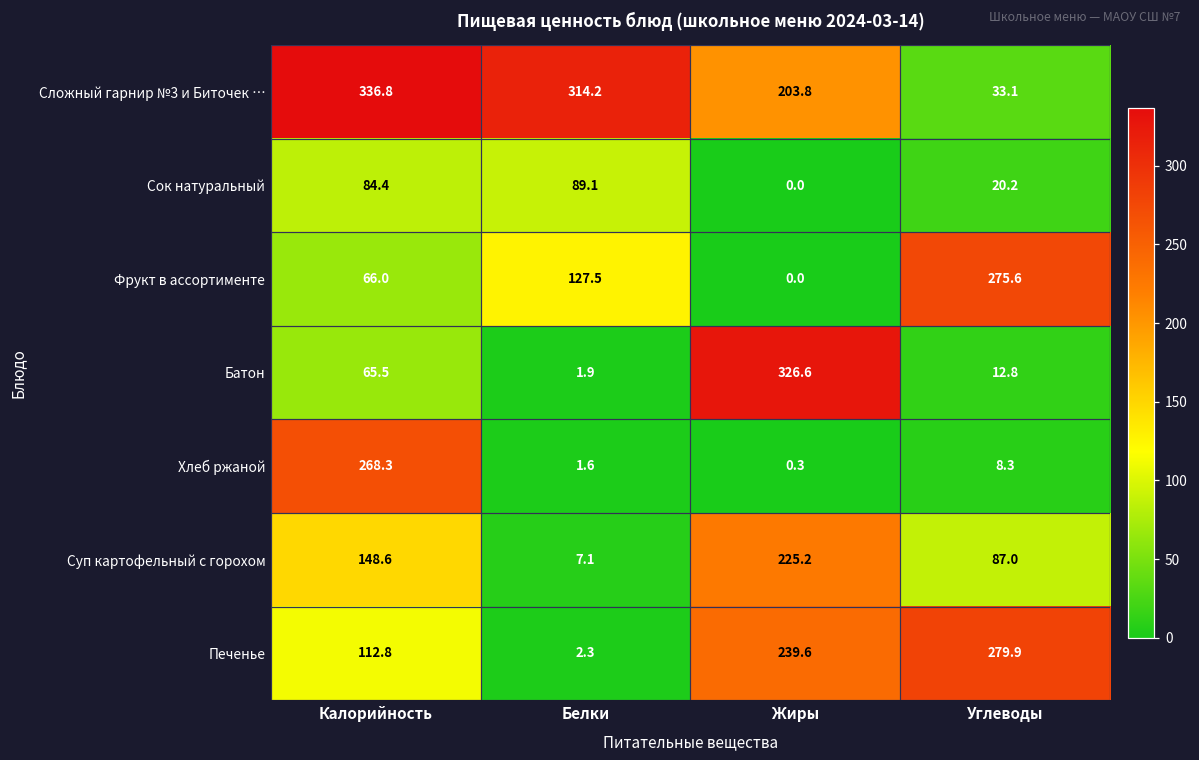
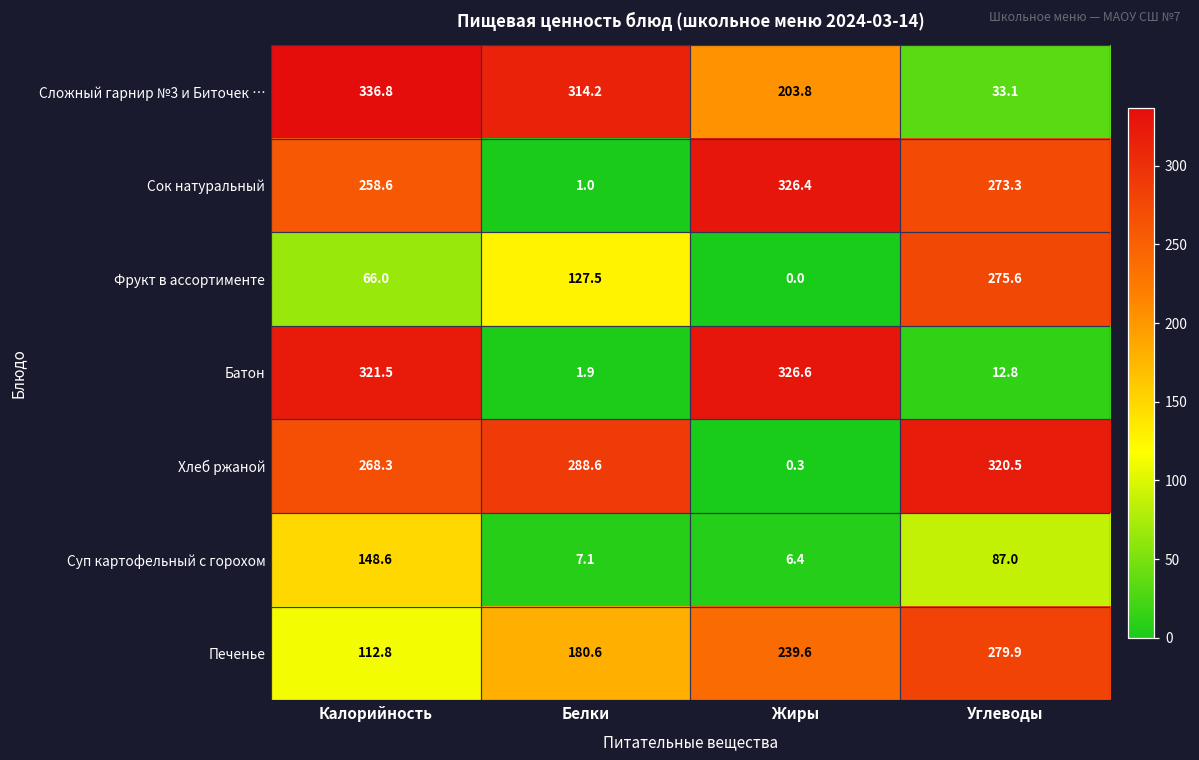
  {
    "Сложный гарнир №3 и Биточек …": {
      "Калорийность": 336.8,
      "Белки": 314.2,
      "Жиры": 203.8,
      "Углеводы": 33.1
    },
    "Сок натуральный": {
-     "Калорийность": 84.4,
-     "Белки": 89.1,
-     "Жиры": 0.0,
-     "Углеводы": 20.2
+     "Калорийность": 258.6,
+     "Белки": 1.0,
+     "Жиры": 326.4,
+     "Углеводы": 273.3
    },
    "Фрукт в ассортименте": {
      "Калорийность": 66.0,
      "Белки": 127.5,
      "Жиры": 0.0,
      "Углеводы": 275.6
    },
    "Батон": {
-     "Калорийность": 65.5,
+     "Калорийность": 321.5,
      "Белки": 1.9,
      "Жиры": 326.6,
      "Углеводы": 12.8
    },
    "Хлеб ржаной": {
      "Калорийность": 268.3,
-     "Белки": 1.6,
+     "Белки": 288.6,
      "Жиры": 0.3,
-     "Углеводы": 8.3
+     "Углеводы": 320.5
    },
    "Суп картофельный с горохом": {
      "Калорийность": 148.6,
      "Белки": 7.1,
-     "Жиры": 225.2,
+     "Жиры": 6.4,
      "Углеводы": 87.0
    },
    "Печенье": {
      "Калорийность": 112.8,
-     "Белки": 2.3,
+     "Белки": 180.6,
      "Жиры": 239.6,
      "Углеводы": 279.9
    }
  }
